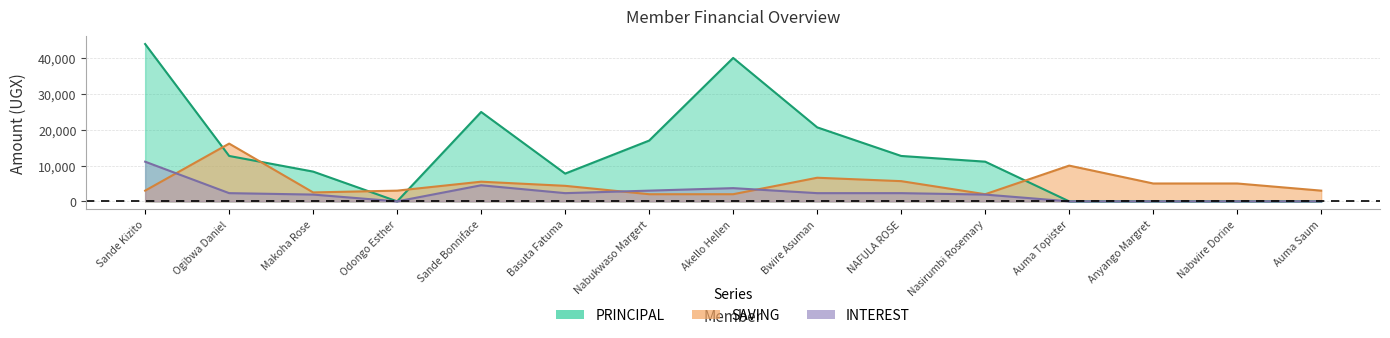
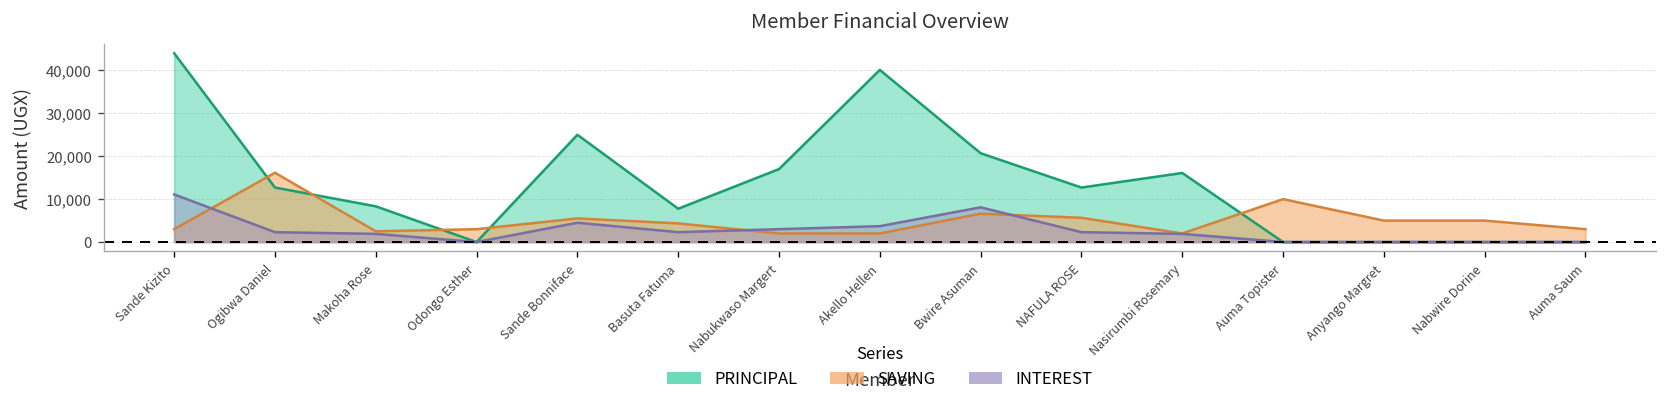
  {
    "PRINCIPAL": {
      "Sande Kizito": "44,000",
      "Ogibwa Daniel": "13,000",
      "Makoha Rose": "8,000",
      "Sande Bonniface": "25,000",
      "Basuta Fatuma": "8,000",
      "Nabukwaso Margert": "17,000",
      "Akello Hellen": "40,000",
      "Bwire Asuman": "21,000",
      "NAFULA ROSE": "13,000",
-     "Nasirumbi Rosemary": "11,000"
+     "Nasirumbi Rosemary": "16,000"
    },
    "SAVING": {
      "Sande Kizito": "3,000",
      "Ogibwa Daniel": "16,000",
      "Odongo Esther": "3,000",
      "Sande Bonniface": "6,000",
      "Basuta Fatuma": "4,000",
      "Nabukwaso Margert": "2,000",
      "Akello Hellen": "2,000",
      "Bwire Asuman": "7,000",
      "NAFULA ROSE": "6,000",
      "Auma Topister": "10,000",
      "Anyango Margret": "5,000",
      "Nabwire Dorine": "5,000",
      "Auma Saum": "3,000"
    },
    "INTEREST": {
      "Sande Kizito": "11,000",
      "Ogibwa Daniel": "2,000",
      "Sande Bonniface": "5,000",
      "Basuta Fatuma": "2,000",
      "Nabukwaso Margert": "3,000",
      "Akello Hellen": "4,000",
-     "Bwire Asuman": "2,000",
+     "Bwire Asuman": "8,000",
      "NAFULA ROSE": "2,000"
    }
  }
